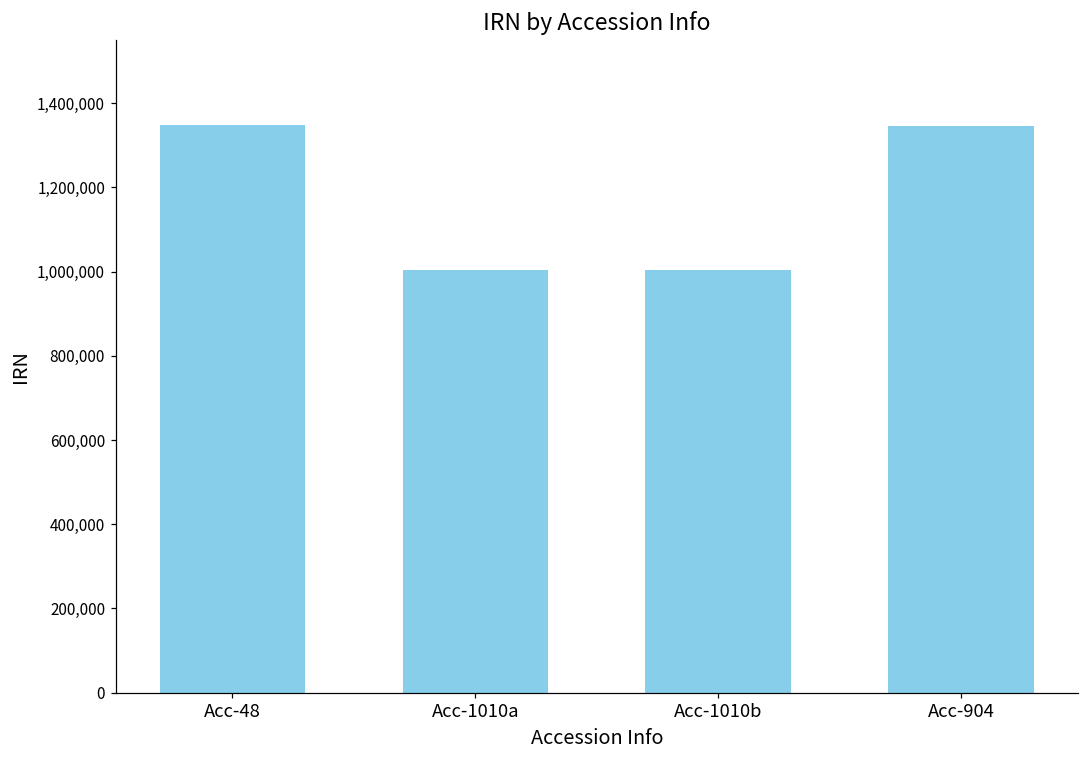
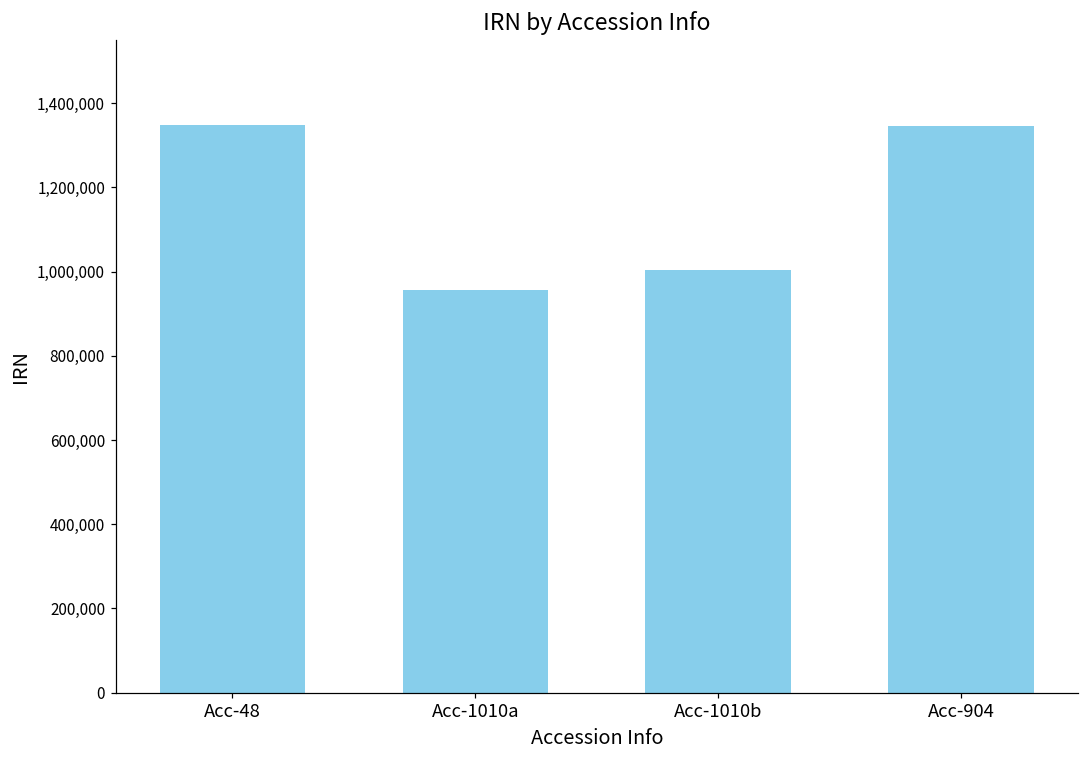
  {
    "Acc-48": "1,350,000",
-   "Acc-1010a": "1,000,000",
+   "Acc-1010a": "960,000",
    "Acc-1010b": "1,000,000",
    "Acc-904": "1,350,000"
  }
